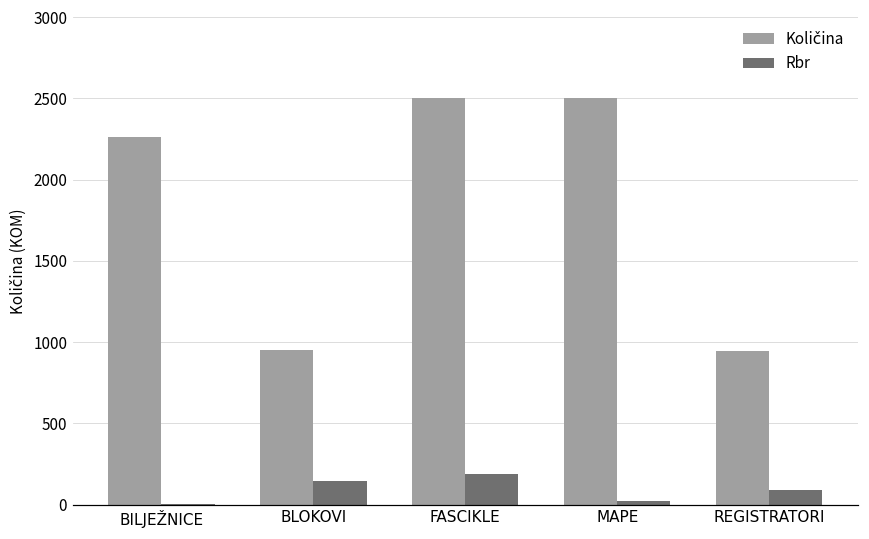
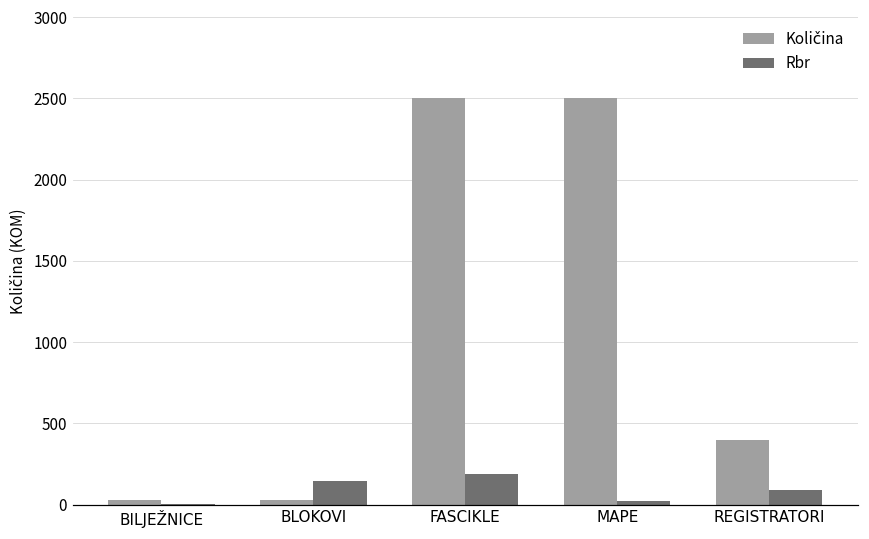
  {
    "Količina": {
-     "BILJEŽNICE": 2260,
-     "BLOKOVI": 950,
+     "BILJEŽNICE": 30,
+     "BLOKOVI": 30,
      "FASCIKLE": 2500,
      "MAPE": 2500,
-     "REGISTRATORI": 940
+     "REGISTRATORI": 400
    },
    "Rbr": {
      "BLOKOVI": 140,
      "FASCIKLE": 190,
      "MAPE": 20,
      "REGISTRATORI": 90
    }
  }
